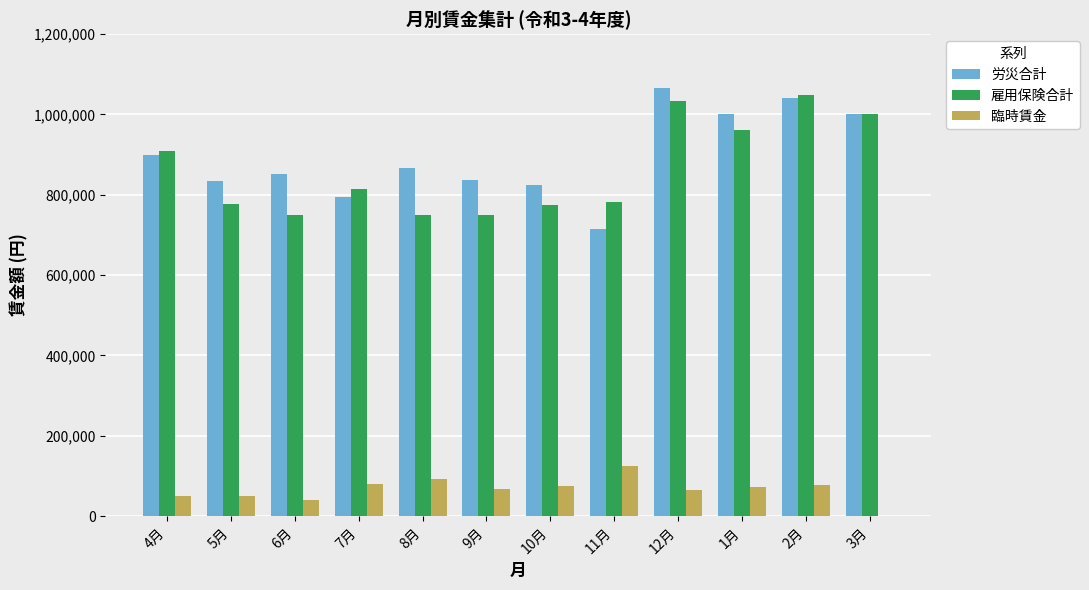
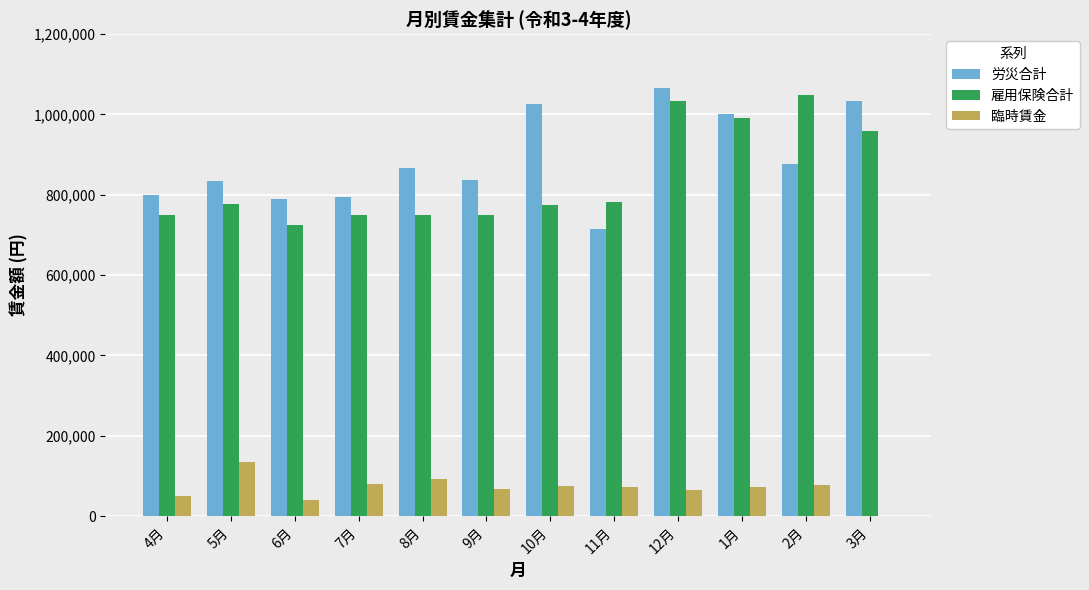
  {
    "労災合計": {
-     "4月": "900,000",
+     "4月": "800,000",
      "5月": "830,000",
-     "6月": "850,000",
+     "6月": "790,000",
      "7月": "800,000",
      "8月": "870,000",
      "9月": "840,000",
-     "10月": "830,000",
+     "10月": "1,030,000",
      "11月": "720,000",
      "12月": "1,070,000",
      "1月": "1,000,000",
-     "2月": "1,040,000",
-     "3月": "1,000,000"
+     "2月": "880,000",
+     "3月": "1,030,000"
    },
    "雇用保険合計": {
-     "4月": "910,000",
+     "4月": "750,000",
      "5月": "780,000",
-     "6月": "750,000",
-     "7月": "810,000",
+     "6月": "720,000",
+     "7月": "750,000",
      "8月": "750,000",
      "9月": "750,000",
      "10月": "770,000",
      "11月": "780,000",
      "12月": "1,030,000",
-     "1月": "960,000",
+     "1月": "990,000",
      "2月": "1,050,000",
-     "3月": "1,000,000"
+     "3月": "960,000"
    },
    "臨時賃金": {
      "4月": "50,000",
-     "5月": "50,000",
+     "5月": "140,000",
      "6月": "40,000",
      "7月": "80,000",
      "8月": "90,000",
      "9月": "70,000",
      "10月": "80,000",
-     "11月": "130,000",
+     "11月": "70,000",
      "12月": "70,000",
      "1月": "70,000",
      "2月": "80,000",
      "3月": "0"
    }
  }
